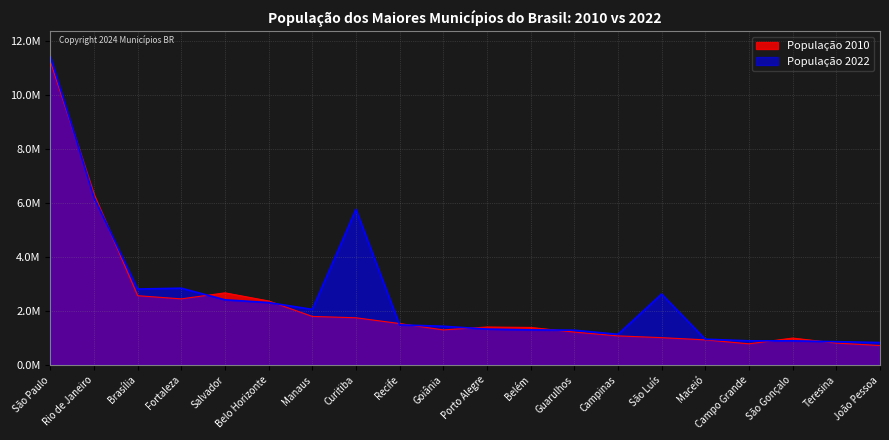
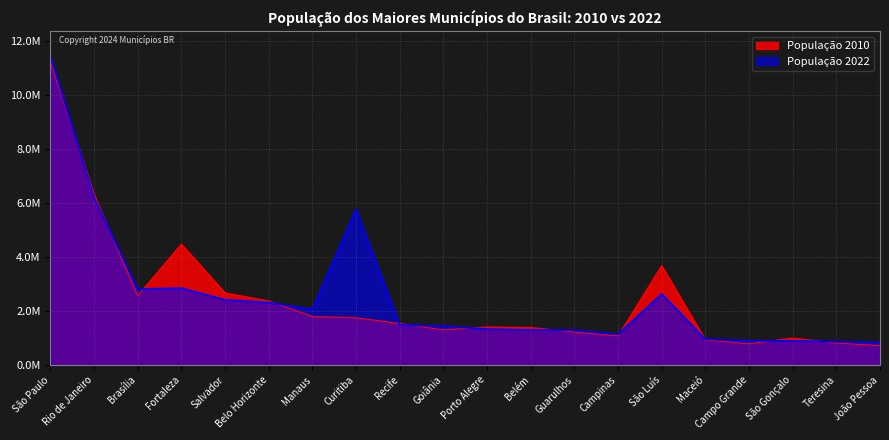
  {
    "População 2010": {
      "São Paulo": 11300000,
      "Rio de Janeiro": 6300000,
      "Brasília": 2600000,
-     "Fortaleza": 2500000,
+     "Fortaleza": 4500000,
      "Salvador": 2700000,
      "Manaus": 1800000,
      "Curitiba": 1800000,
      "Goiânia": 1300000,
-     "São Luís": 1000000,
+     "São Luís": 3700000,
      "Campo Grande": 800000,
      "São Gonçalo": 1000000,
      "João Pessoa": 700000
    },
    "População 2022": {
      "Rio de Janeiro": 6200000,
      "Brasília": 2800000,
      "Fortaleza": 2800000,
      "Salvador": 2400000,
      "Manaus": 2100000,
      "Curitiba": 5800000,
      "Goiânia": 1400000,
      "São Luís": 2600000,
      "Campo Grande": 900000,
      "São Gonçalo": 900000,
      "João Pessoa": 800000
    }
  }
